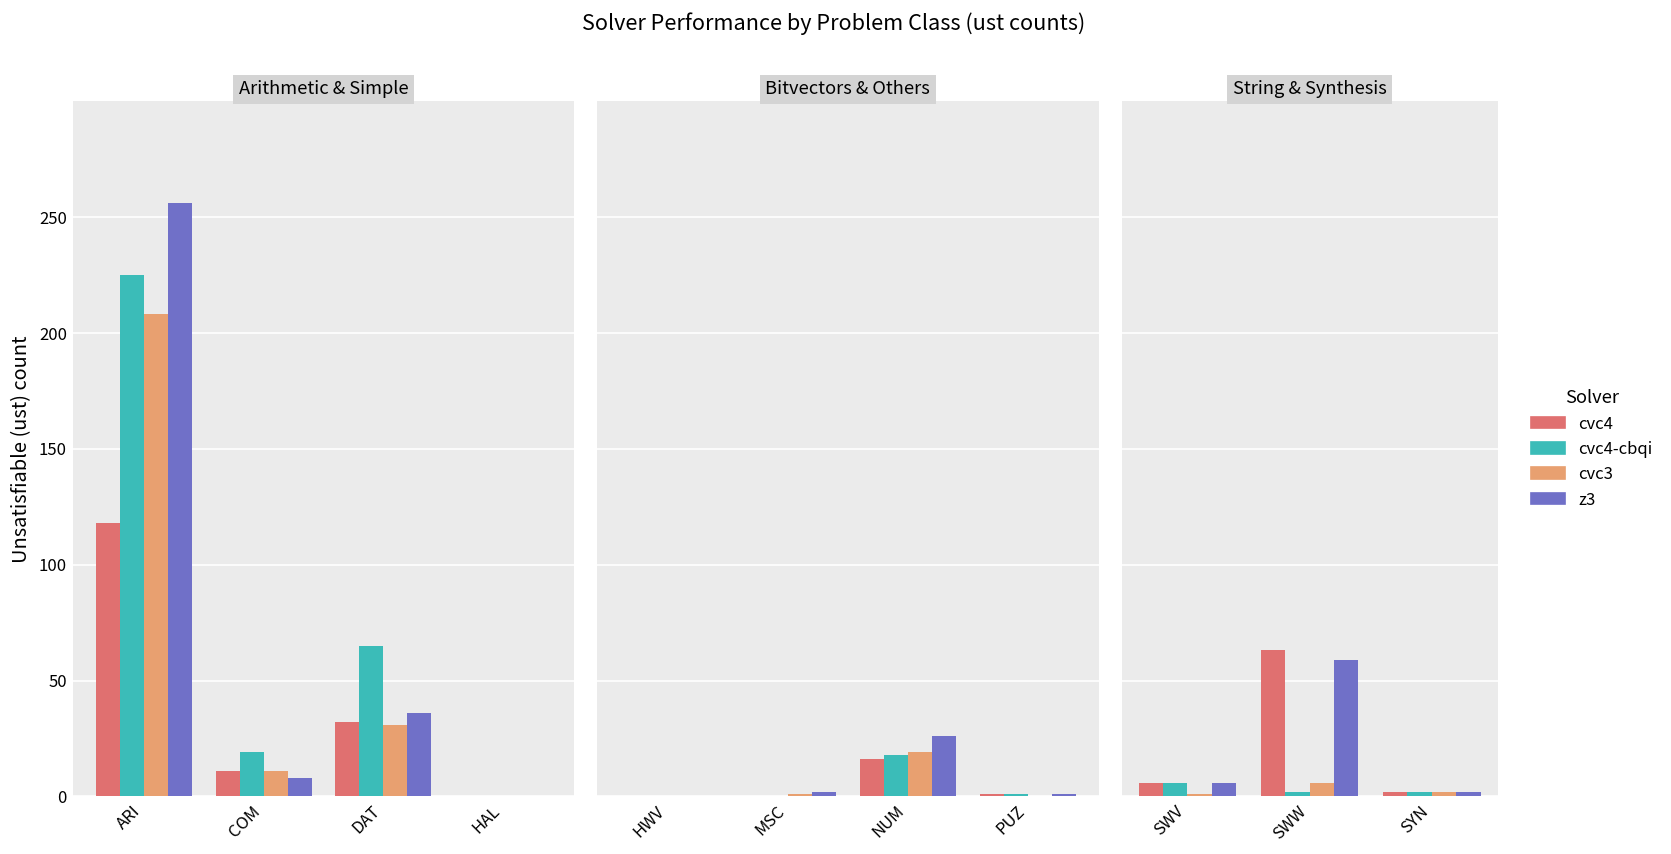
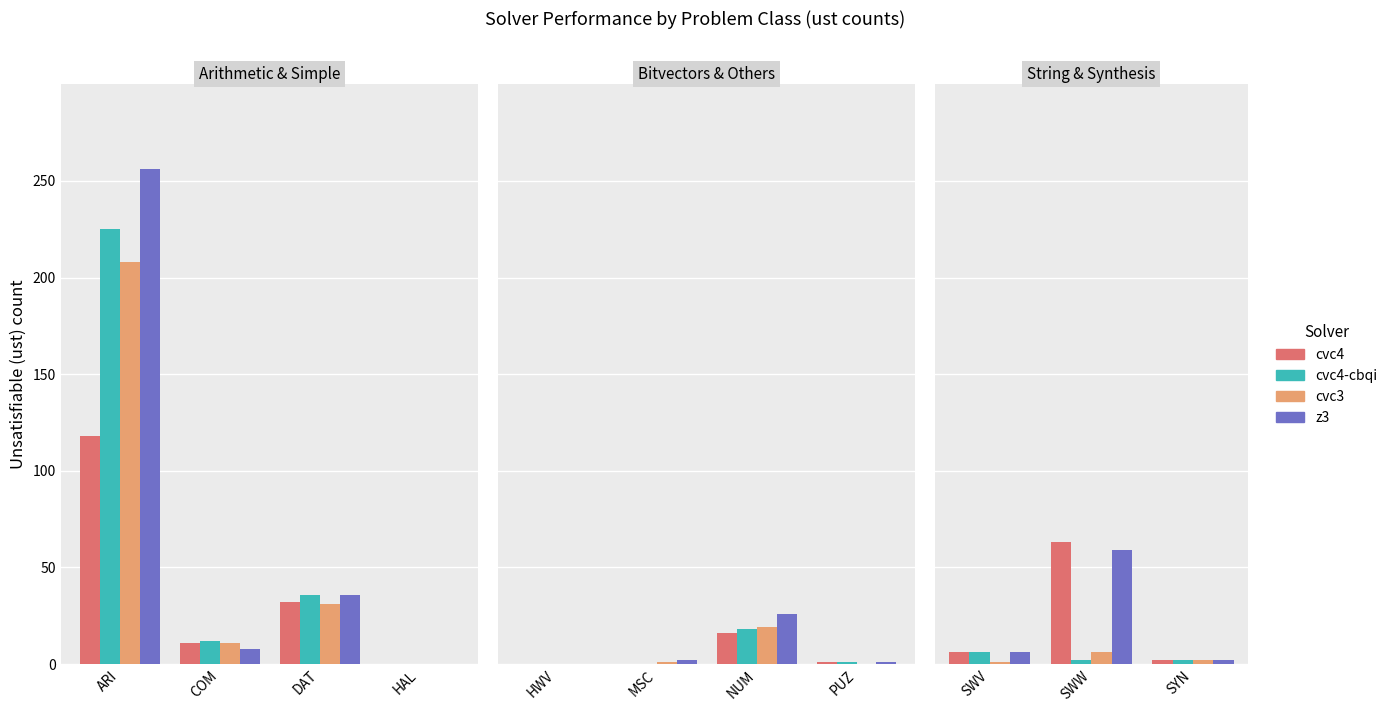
  {
    "Arithmetic & Simple": {
      "cvc4-cbqi": {
        "ARI": 225,
-       "COM": 19,
-       "DAT": 65,
+       "COM": 12,
+       "DAT": 36,
        "HAL": 0
      },
      "z3": {
        "ARI": 256,
        "COM": 8,
        "DAT": 36,
        "HAL": 0
      }
    }
  }
